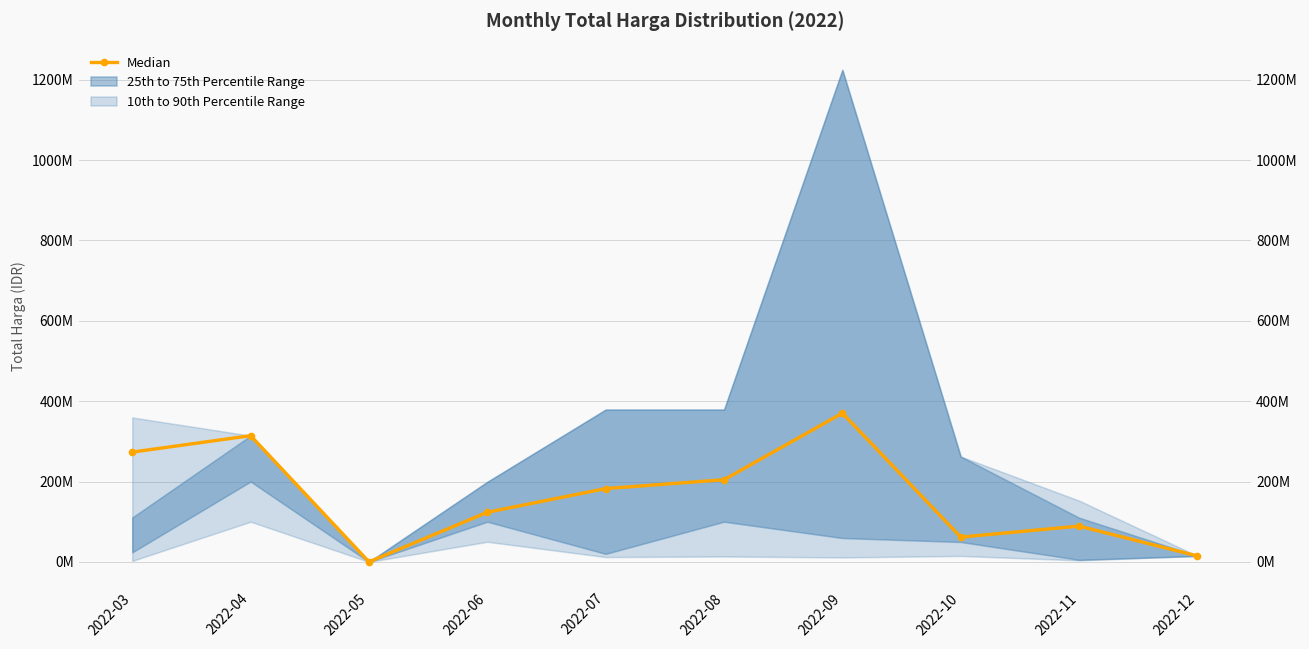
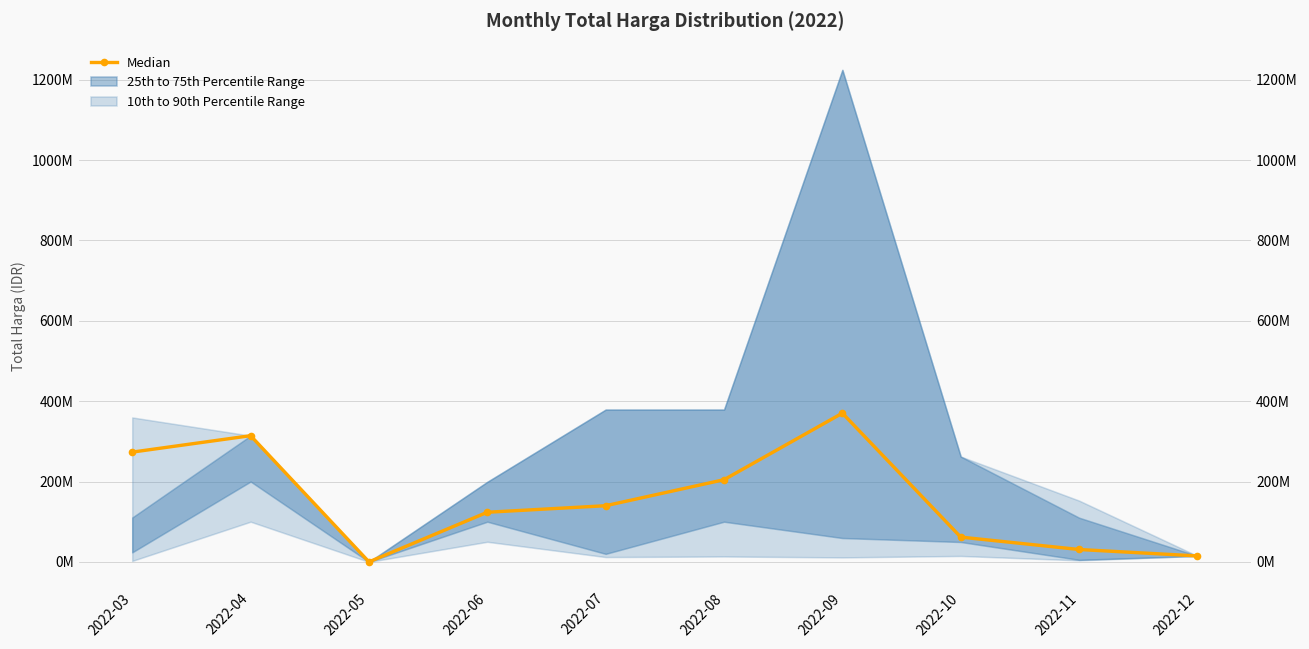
  {
    "Median": {
      "2022-03": 270000000,
      "2022-06": 120000000,
-     "2022-07": 180000000,
+     "2022-07": 140000000,
      "2022-08": 200000000,
      "2022-09": 370000000,
      "2022-10": 60000000,
-     "2022-11": 90000000
+     "2022-11": 30000000
    }
  }
